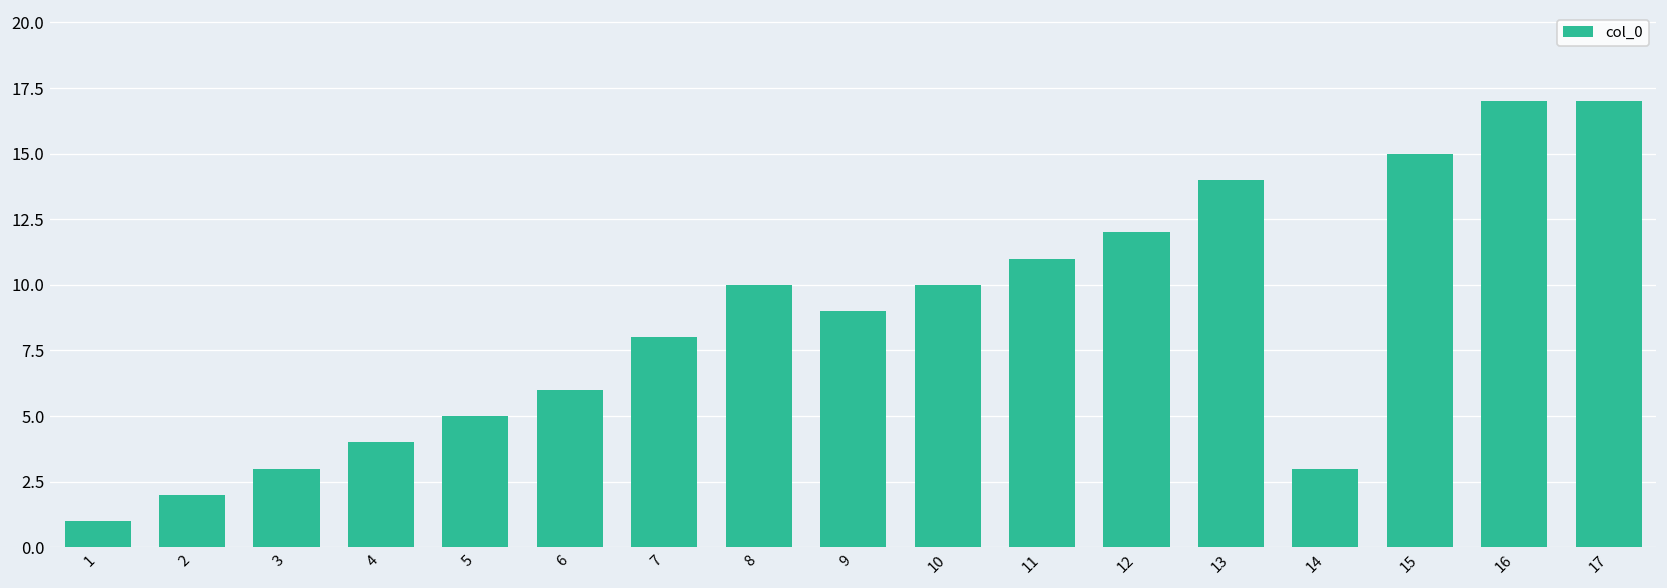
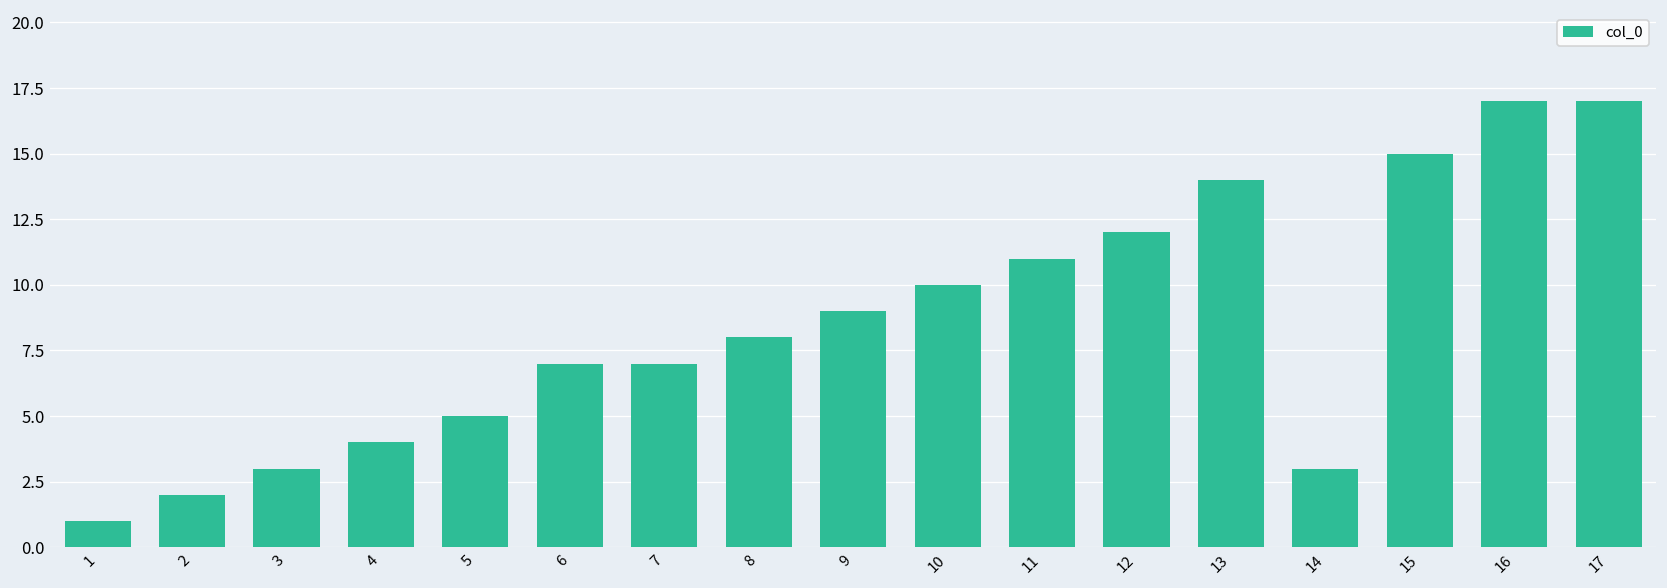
  {
    "1": 1,
    "2": 2,
    "3": 3,
    "4": 4,
    "5": 5,
-   "6": 6,
-   "7": 8,
-   "8": 10,
+   "6": 7,
+   "7": 7,
+   "8": 8,
    "9": 9,
    "10": 10,
    "11": 11,
    "12": 12,
    "13": 14,
    "14": 3,
    "15": 15,
    "16": 17,
    "17": 17
  }
